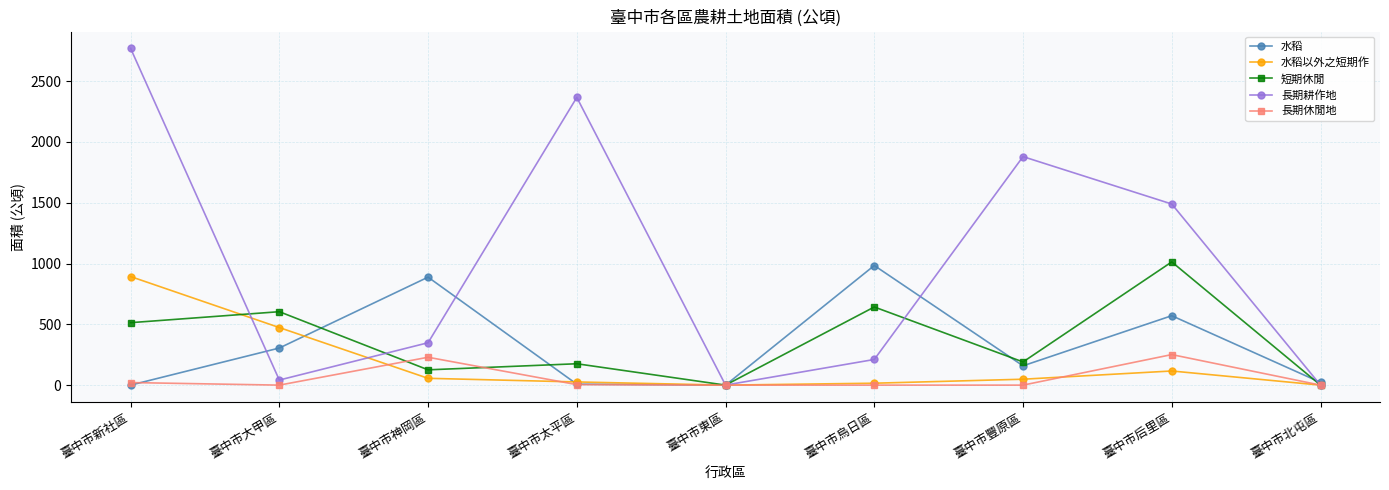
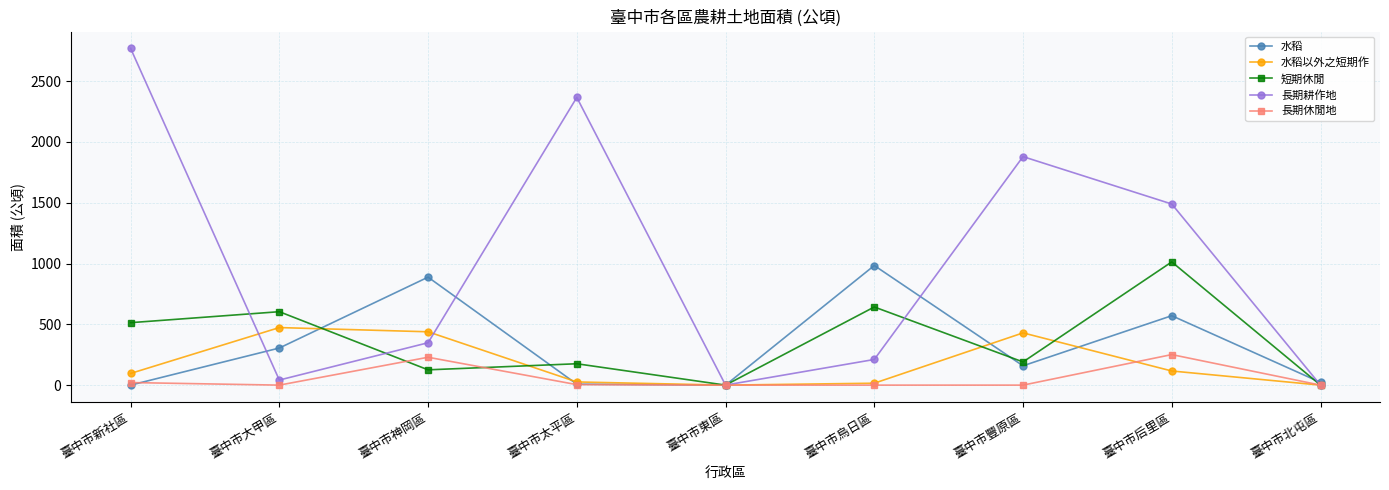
  {
    "水稻": {
      "臺中市大甲區": 310,
      "臺中市神岡區": 890,
      "臺中市烏日區": 980,
      "臺中市豐原區": 160,
      "臺中市后里區": 570,
      "臺中市北屯區": 20
    },
    "水稻以外之短期作": {
-     "臺中市新社區": 890,
+     "臺中市新社區": 100,
      "臺中市大甲區": 470,
-     "臺中市神岡區": 60,
-     "臺中市豐原區": 50,
+     "臺中市神岡區": 440,
+     "臺中市豐原區": 430,
      "臺中市后里區": 120
    },
    "短期休閒": {
      "臺中市新社區": 510,
      "臺中市大甲區": 600,
      "臺中市神岡區": 130,
      "臺中市太平區": 180,
      "臺中市烏日區": 640,
      "臺中市豐原區": 190,
      "臺中市后里區": 1010
    },
    "長期耕作地": {
      "臺中市新社區": 2770,
      "臺中市大甲區": 40,
      "臺中市神岡區": 350,
      "臺中市太平區": 2370,
      "臺中市烏日區": 210,
      "臺中市豐原區": 1880,
      "臺中市后里區": 1490
    },
    "長期休閒地": {
      "臺中市大甲區": 0,
      "臺中市神岡區": 230,
      "臺中市豐原區": 0,
      "臺中市后里區": 250
    }
  }
